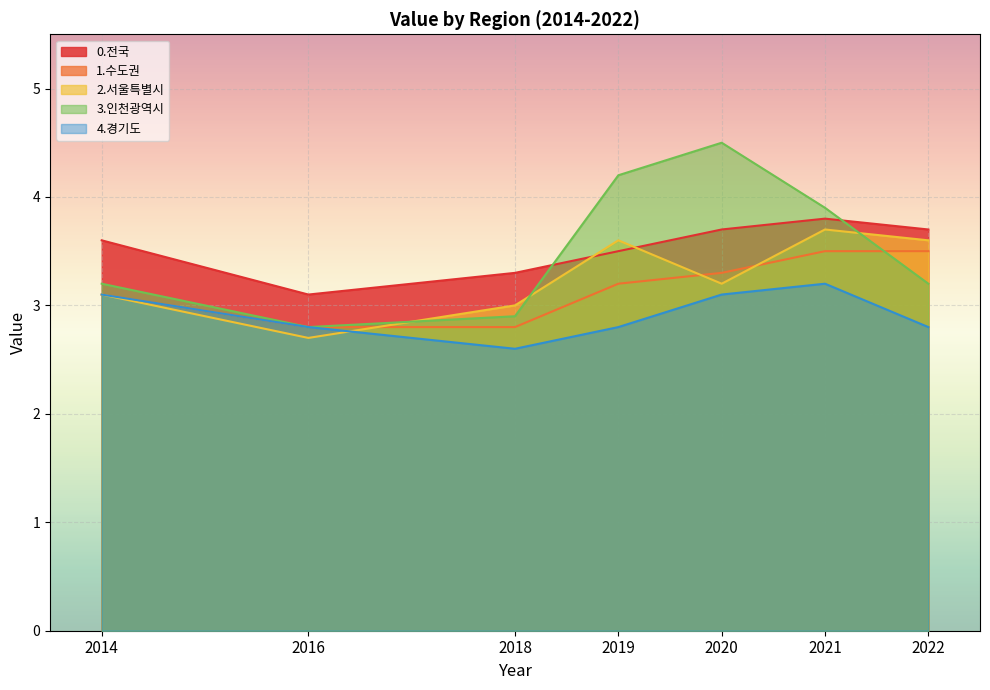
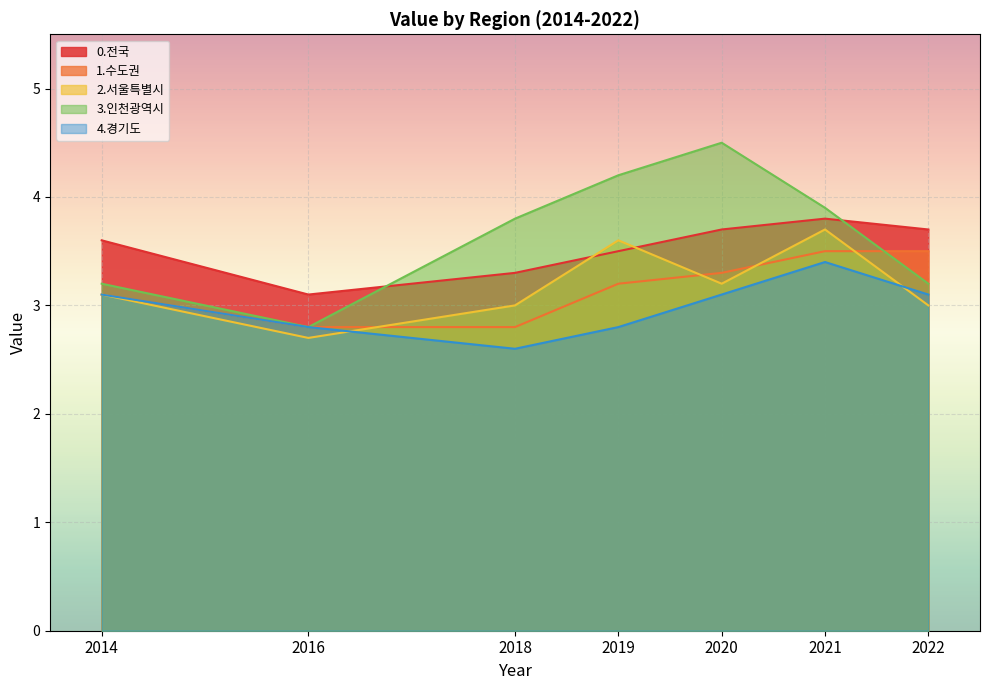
  {
    "0.전국": {
      "2014": 3.6,
      "2016": 3.1,
      "2018": 3.3,
      "2019": 3.5,
      "2020": 3.7,
      "2021": 3.8,
      "2022": 3.7
    },
    "1.수도권": {
      "2018": 2.8,
      "2019": 3.2,
      "2020": 3.3,
      "2021": 3.5,
      "2022": 3.5
    },
    "2.서울특별시": {
      "2016": 2.7,
      "2018": 3.0,
      "2019": 3.6,
      "2020": 3.2,
      "2021": 3.7,
-     "2022": 3.6
+     "2022": 3.0
    },
    "3.인천광역시": {
      "2014": 3.2,
-     "2018": 2.9,
+     "2018": 3.8,
      "2019": 4.2,
      "2020": 4.5,
      "2021": 3.9,
      "2022": 3.2
    },
    "4.경기도": {
      "2018": 2.6,
      "2019": 2.8,
      "2020": 3.1,
-     "2021": 3.2,
-     "2022": 2.8
+     "2021": 3.4,
+     "2022": 3.1
    }
  }
